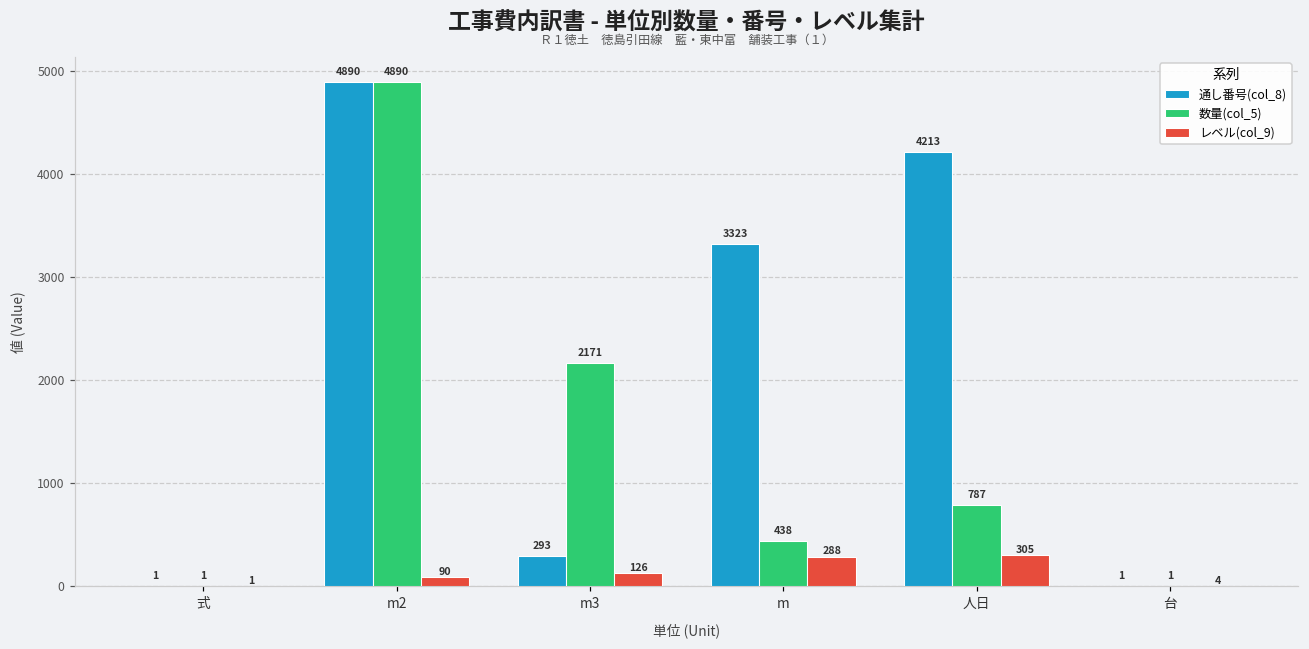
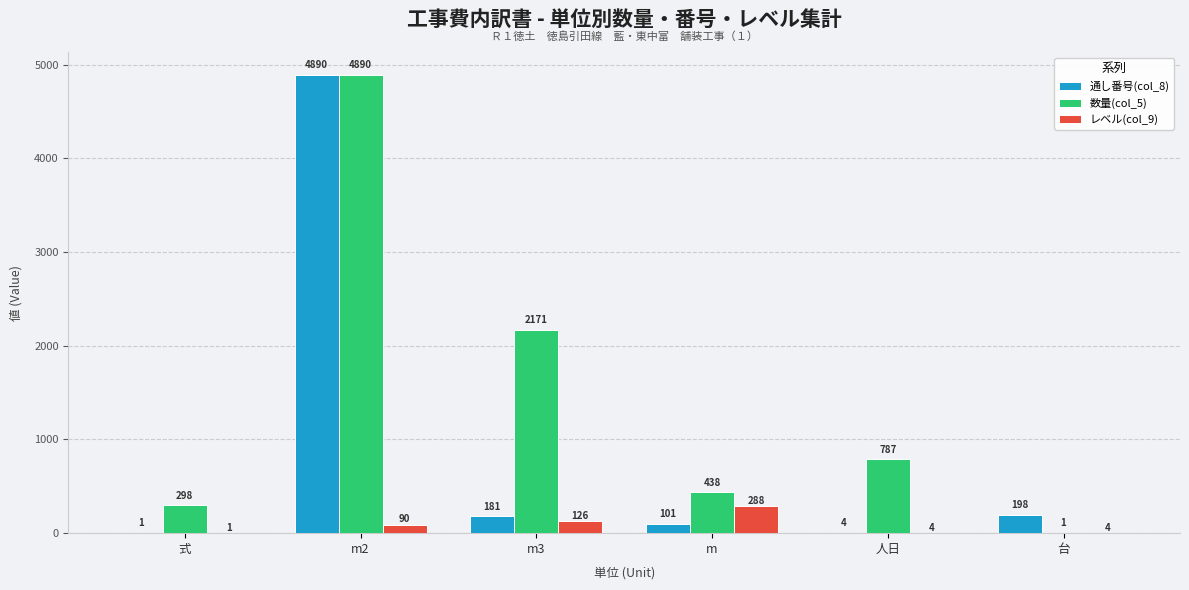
  {
    "通し番号(col_8)": {
      "式": 1,
      "m2": 4890,
-     "m3": 293,
-     "m": 3323,
-     "人日": 4213,
-     "台": 1
+     "m3": 181,
+     "m": 101,
+     "人日": 4,
+     "台": 198
    },
    "数量(col_5)": {
-     "式": 1,
+     "式": 298,
      "m2": 4890,
      "m3": 2171,
      "m": 438,
      "人日": 787,
      "台": 1
    },
    "レベル(col_9)": {
      "式": 1,
      "m2": 90,
      "m3": 126,
      "m": 288,
-     "人日": 305,
+     "人日": 4,
      "台": 4
    }
  }
